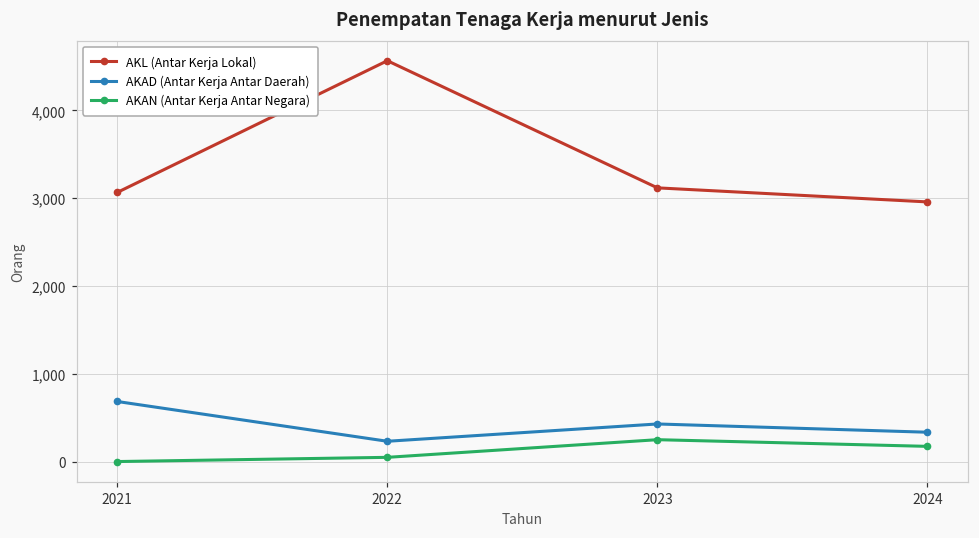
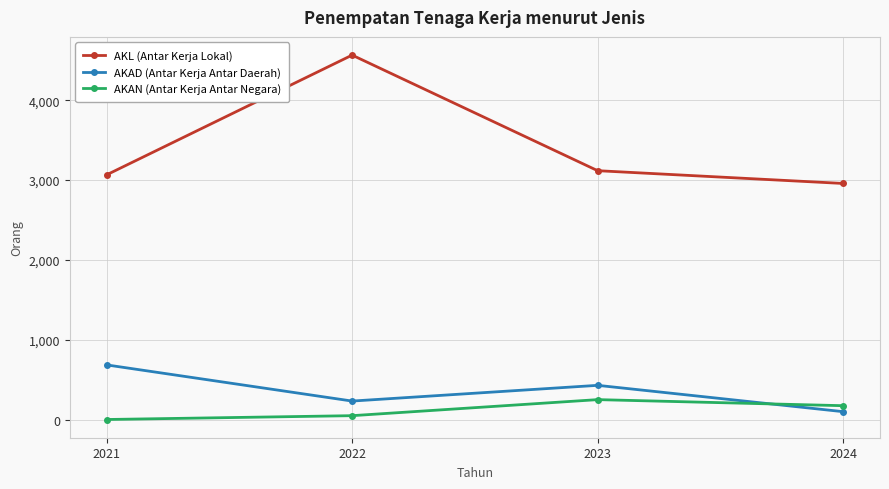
  {
    "AKL (Antar Kerja Lokal)": {
      "2021": "3,100",
      "2022": "4,600",
      "2023": "3,100",
      "2024": "3,000"
    },
    "AKAD (Antar Kerja Antar Daerah)": {
      "2021": "700",
      "2022": "200",
      "2023": "400",
-     "2024": "300"
+     "2024": "100"
    },
    "AKAN (Antar Kerja Antar Negara)": {
      "2021": "0",
      "2022": "0",
      "2023": "200",
      "2024": "200"
    }
  }
